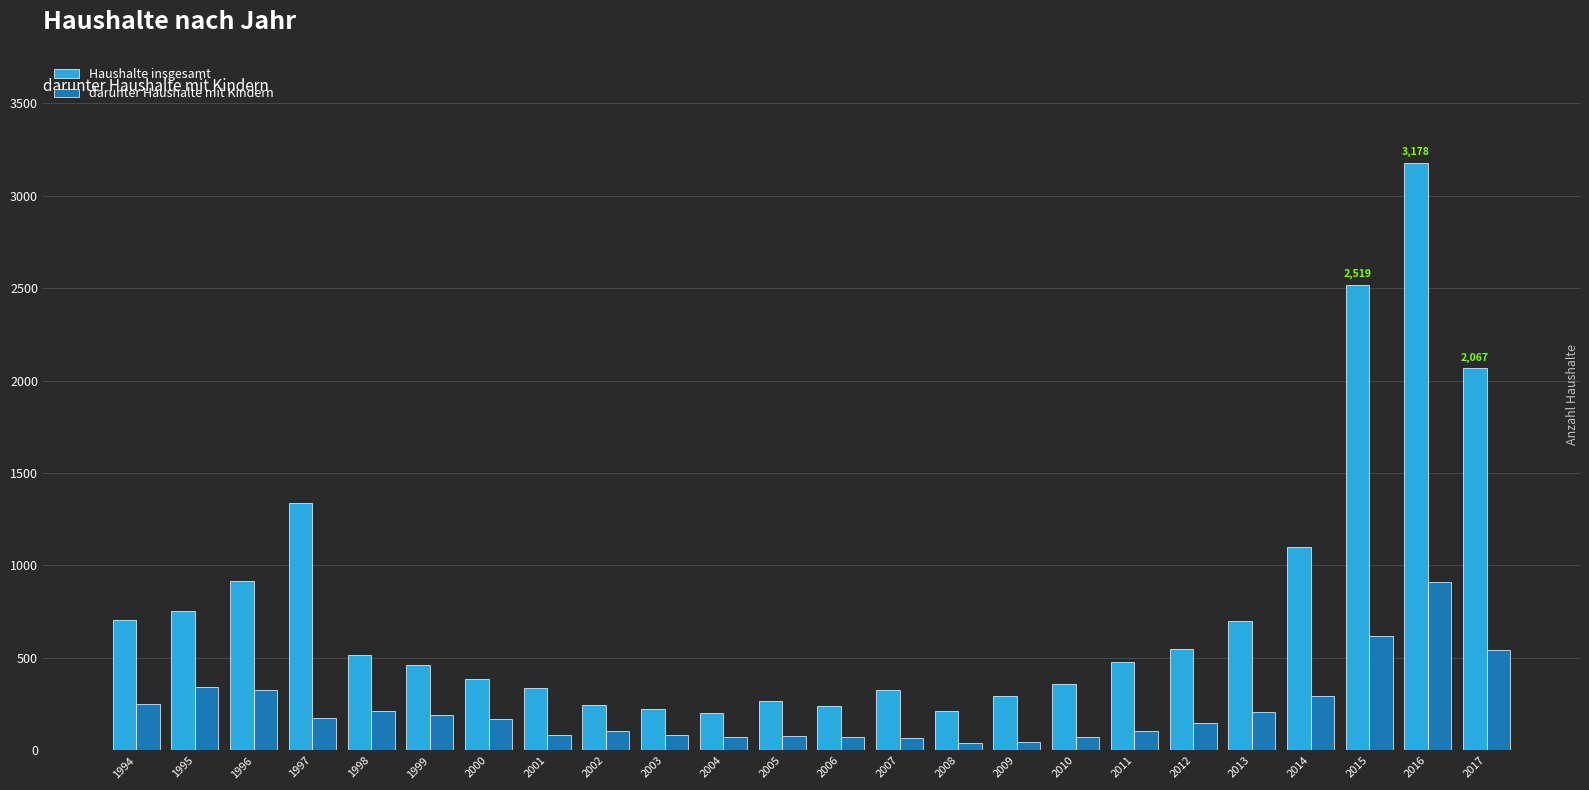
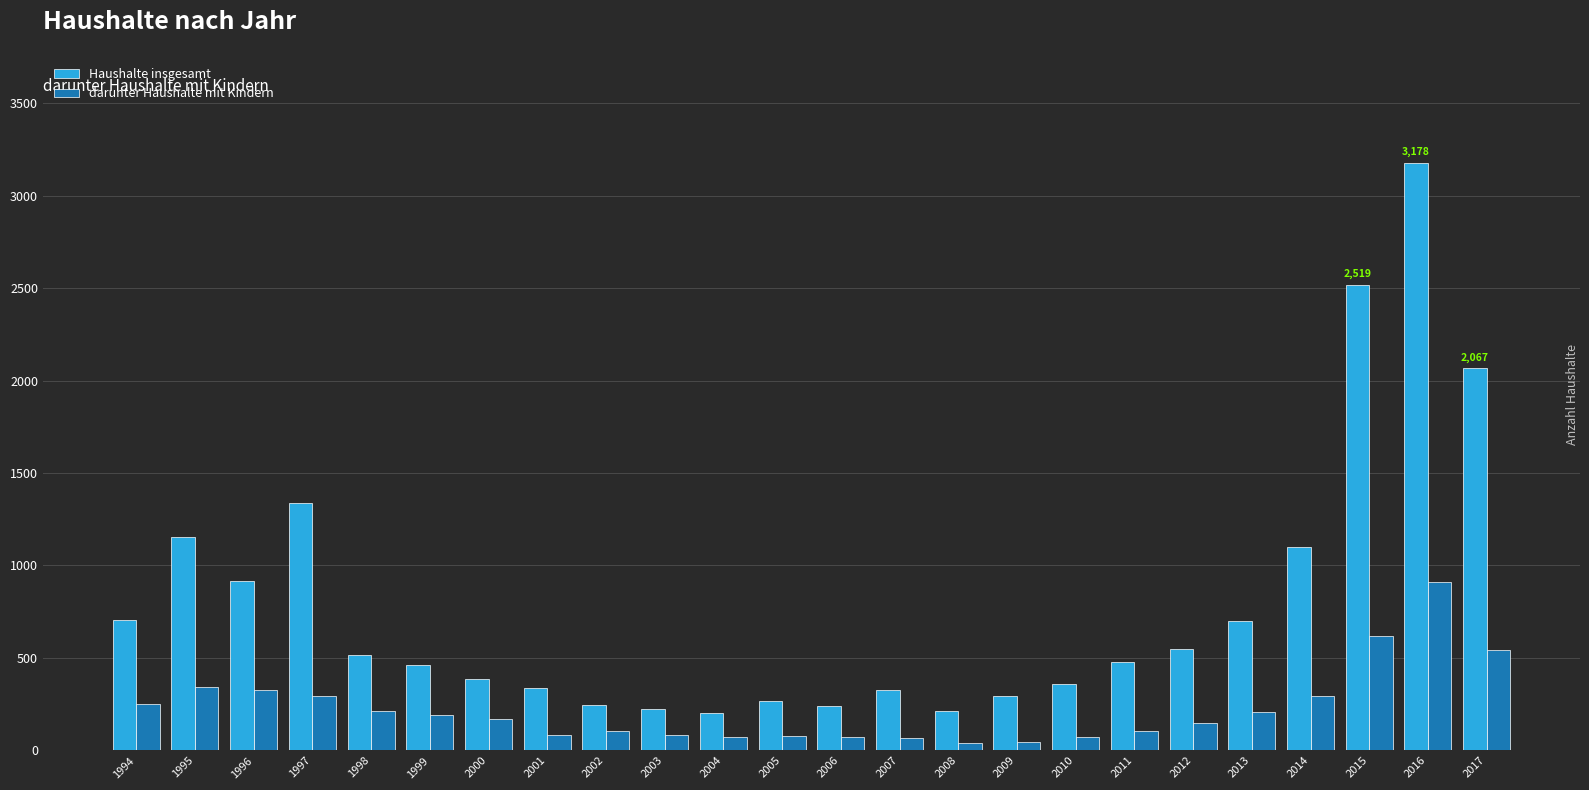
  {
    "Haushalte insgesamt": {
      "1994": 700,
-     "1995": 750,
+     "1995": 1150,
      "1996": 920,
      "1997": 1340,
      "1998": 520,
      "1999": 460,
      "2000": 390,
      "2001": 340,
      "2002": 240,
      "2003": 230,
      "2004": 200,
      "2005": 270,
      "2006": 240,
      "2007": 330,
      "2008": 210,
      "2009": 290,
      "2010": 360,
      "2011": 480,
      "2012": 550,
      "2013": 700,
      "2014": 1100
    },
    "darunter Haushalte mit Kindern": {
      "1994": 250,
      "1995": 350,
      "1996": 330,
-     "1997": 180,
+     "1997": 300,
      "1998": 220,
      "1999": 190,
      "2000": 170,
      "2001": 80,
      "2002": 100,
      "2003": 80,
      "2004": 70,
      "2005": 80,
      "2006": 70,
      "2007": 70,
      "2008": 40,
      "2009": 50,
      "2010": 70,
      "2011": 110,
      "2012": 150,
      "2013": 210,
      "2014": 290,
      "2015": 620,
      "2016": 910,
      "2017": 540
    }
  }
